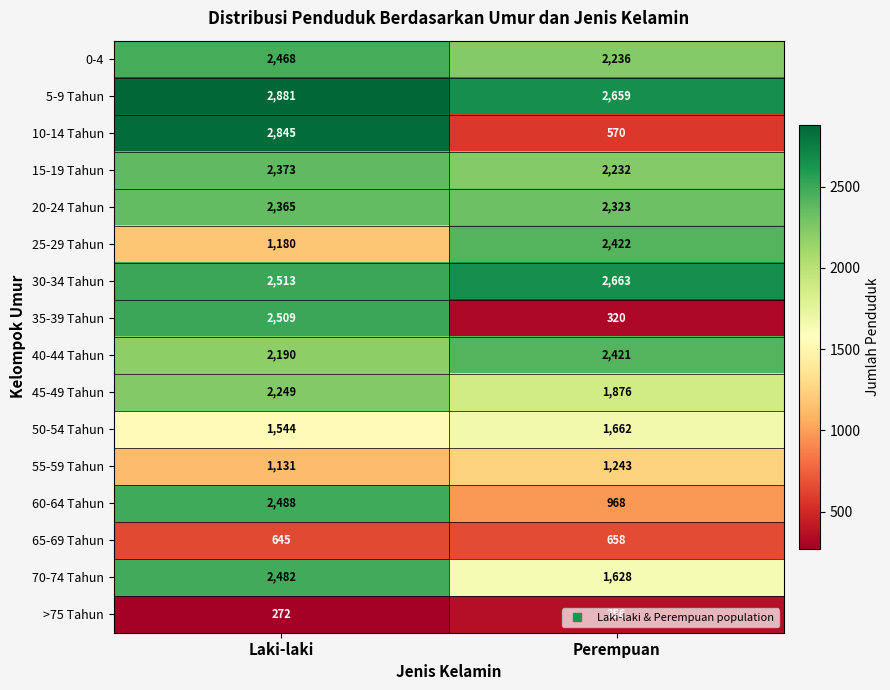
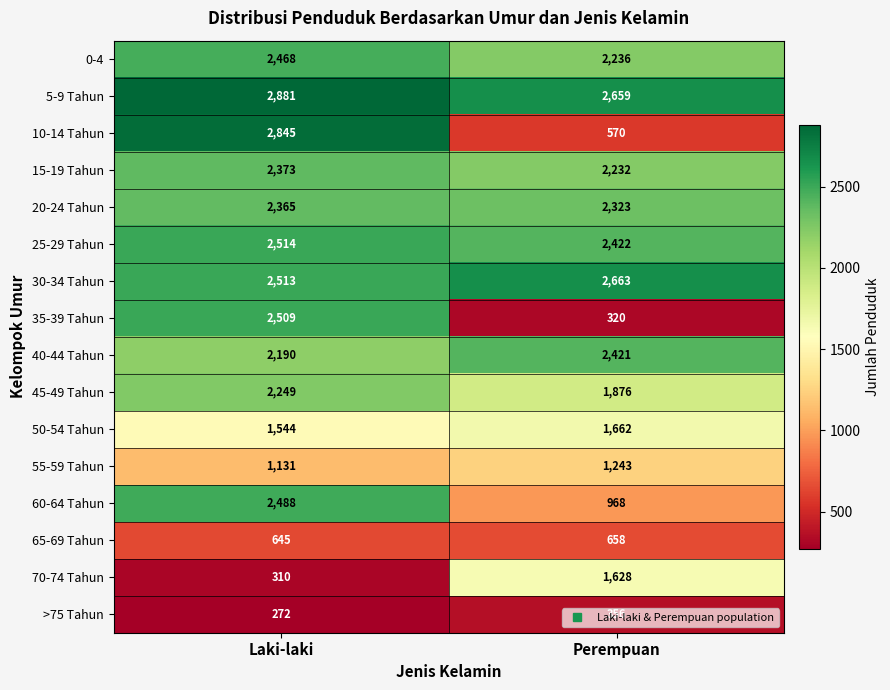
  {
    "0-4": {
      "Laki-laki": "2,468",
      "Perempuan": "2,236"
    },
    "5-9 Tahun": {
      "Laki-laki": "2,881",
      "Perempuan": "2,659"
    },
    "10-14 Tahun": {
      "Laki-laki": "2,845",
      "Perempuan": "570"
    },
    "15-19 Tahun": {
      "Laki-laki": "2,373",
      "Perempuan": "2,232"
    },
    "20-24 Tahun": {
      "Laki-laki": "2,365",
      "Perempuan": "2,323"
    },
    "25-29 Tahun": {
-     "Laki-laki": "1,180",
+     "Laki-laki": "2,514",
      "Perempuan": "2,422"
    },
    "30-34 Tahun": {
      "Laki-laki": "2,513",
      "Perempuan": "2,663"
    },
    "35-39 Tahun": {
      "Laki-laki": "2,509",
      "Perempuan": "320"
    },
    "40-44 Tahun": {
      "Laki-laki": "2,190",
      "Perempuan": "2,421"
    },
    "45-49 Tahun": {
      "Laki-laki": "2,249",
      "Perempuan": "1,876"
    },
    "50-54 Tahun": {
      "Laki-laki": "1,544",
      "Perempuan": "1,662"
    },
    "55-59 Tahun": {
      "Laki-laki": "1,131",
      "Perempuan": "1,243"
    },
    "60-64 Tahun": {
      "Laki-laki": "2,488",
      "Perempuan": "968"
    },
    "65-69 Tahun": {
      "Laki-laki": "645",
      "Perempuan": "658"
    },
    "70-74 Tahun": {
-     "Laki-laki": "2,482",
+     "Laki-laki": "310",
      "Perempuan": "1,628"
    },
    ">75 Tahun": {
      "Laki-laki": "272"
    }
  }
